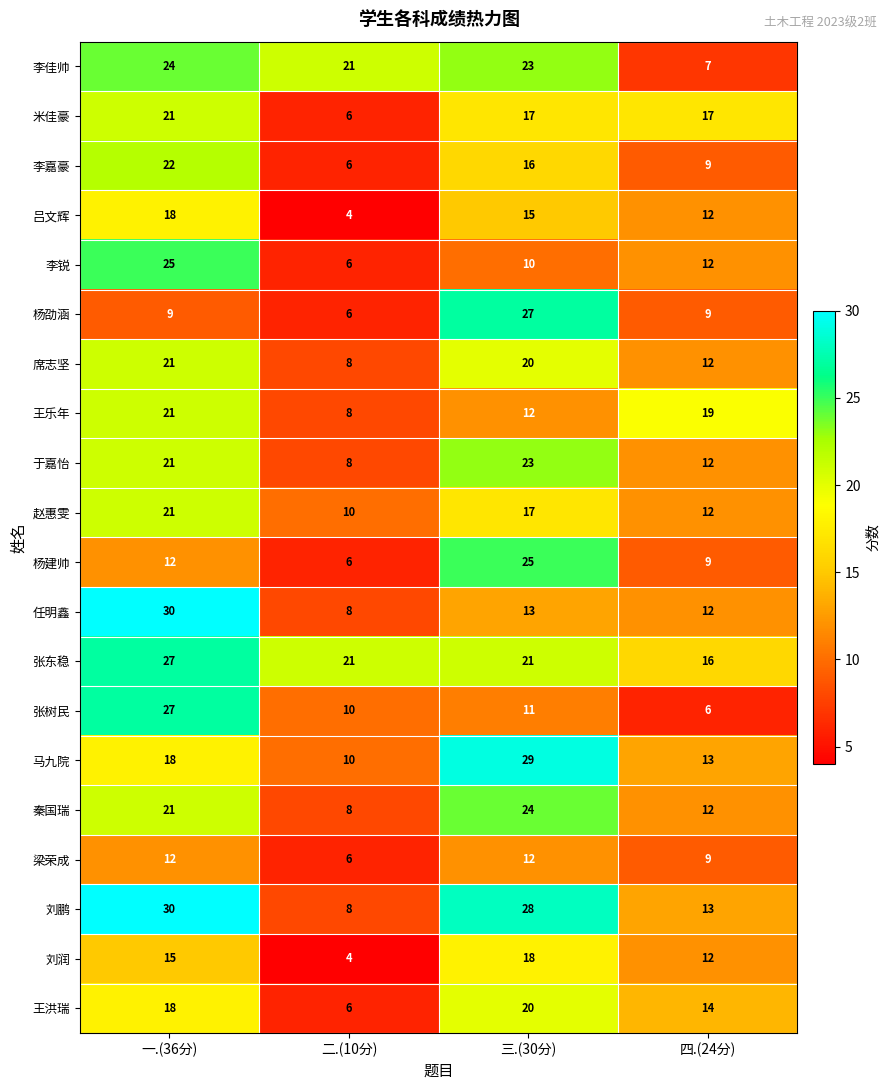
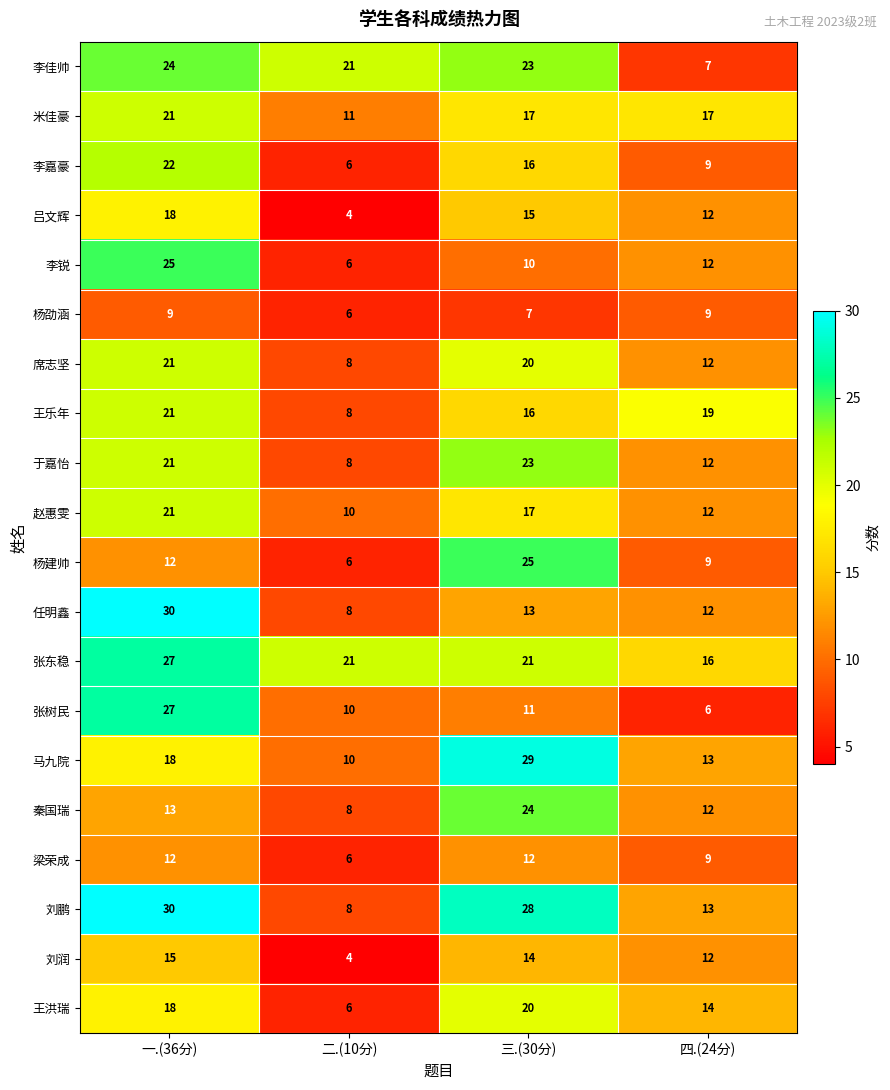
  {
    "李佳帅": {
      "一.(36分)": 24,
      "二.(10分)": 21,
      "三.(30分)": 23,
      "四.(24分)": 7
    },
    "米佳豪": {
      "一.(36分)": 21,
-     "二.(10分)": 6,
+     "二.(10分)": 11,
      "三.(30分)": 17,
      "四.(24分)": 17
    },
    "李嘉豪": {
      "一.(36分)": 22,
      "二.(10分)": 6,
      "三.(30分)": 16,
      "四.(24分)": 9
    },
    "吕文辉": {
      "一.(36分)": 18,
      "二.(10分)": 4,
      "三.(30分)": 15,
      "四.(24分)": 12
    },
    "李锐": {
      "一.(36分)": 25,
      "二.(10分)": 6,
      "三.(30分)": 10,
      "四.(24分)": 12
    },
    "杨劭涵": {
      "一.(36分)": 9,
      "二.(10分)": 6,
-     "三.(30分)": 27,
+     "三.(30分)": 7,
      "四.(24分)": 9
    },
    "席志坚": {
      "一.(36分)": 21,
      "二.(10分)": 8,
      "三.(30分)": 20,
      "四.(24分)": 12
    },
    "王乐年": {
      "一.(36分)": 21,
      "二.(10分)": 8,
-     "三.(30分)": 12,
+     "三.(30分)": 16,
      "四.(24分)": 19
    },
    "于嘉怡": {
      "一.(36分)": 21,
      "二.(10分)": 8,
      "三.(30分)": 23,
      "四.(24分)": 12
    },
    "赵惠雯": {
      "一.(36分)": 21,
      "二.(10分)": 10,
      "三.(30分)": 17,
      "四.(24分)": 12
    },
    "杨建帅": {
      "一.(36分)": 12,
      "二.(10分)": 6,
      "三.(30分)": 25,
      "四.(24分)": 9
    },
    "任明鑫": {
      "一.(36分)": 30,
      "二.(10分)": 8,
      "三.(30分)": 13,
      "四.(24分)": 12
    },
    "张东稳": {
      "一.(36分)": 27,
      "二.(10分)": 21,
      "三.(30分)": 21,
      "四.(24分)": 16
    },
    "张树民": {
      "一.(36分)": 27,
      "二.(10分)": 10,
      "三.(30分)": 11,
      "四.(24分)": 6
    },
    "马九院": {
      "一.(36分)": 18,
      "二.(10分)": 10,
      "三.(30分)": 29,
      "四.(24分)": 13
    },
    "秦国瑞": {
-     "一.(36分)": 21,
+     "一.(36分)": 13,
      "二.(10分)": 8,
      "三.(30分)": 24,
      "四.(24分)": 12
    },
    "梁荣成": {
      "一.(36分)": 12,
      "二.(10分)": 6,
      "三.(30分)": 12,
      "四.(24分)": 9
    },
    "刘鹏": {
      "一.(36分)": 30,
      "二.(10分)": 8,
      "三.(30分)": 28,
      "四.(24分)": 13
    },
    "刘润": {
      "一.(36分)": 15,
      "二.(10分)": 4,
-     "三.(30分)": 18,
+     "三.(30分)": 14,
      "四.(24分)": 12
    },
    "王洪瑞": {
      "一.(36分)": 18,
      "二.(10分)": 6,
      "三.(30分)": 20,
      "四.(24分)": 14
    }
  }
